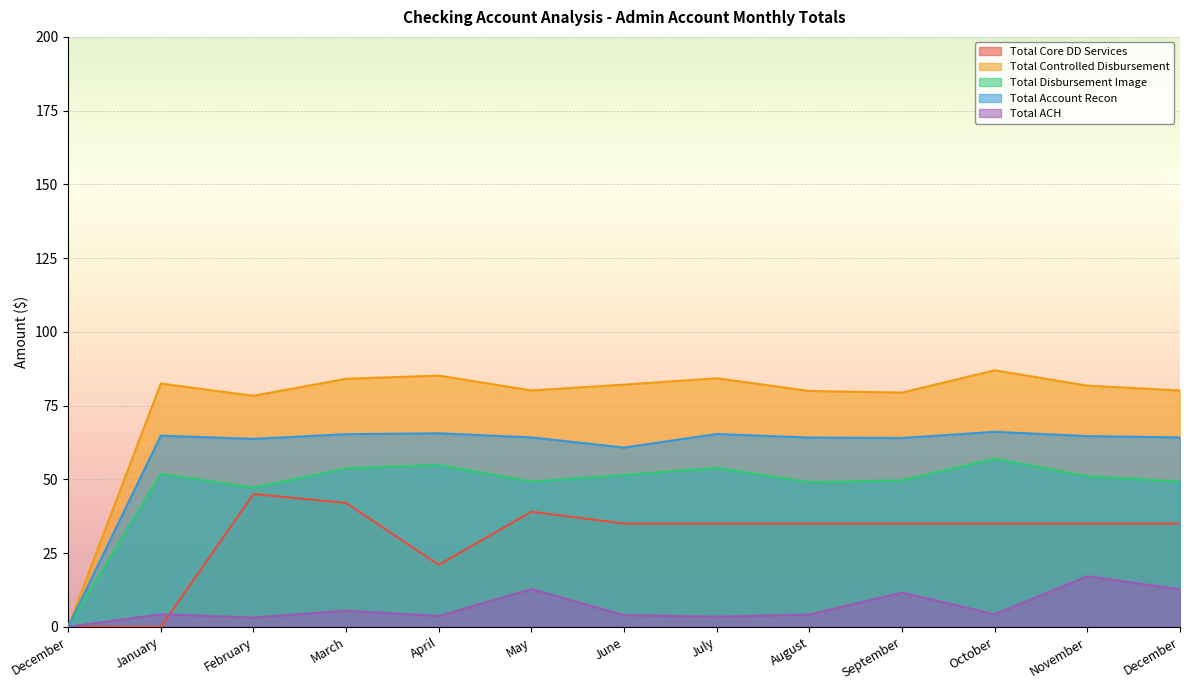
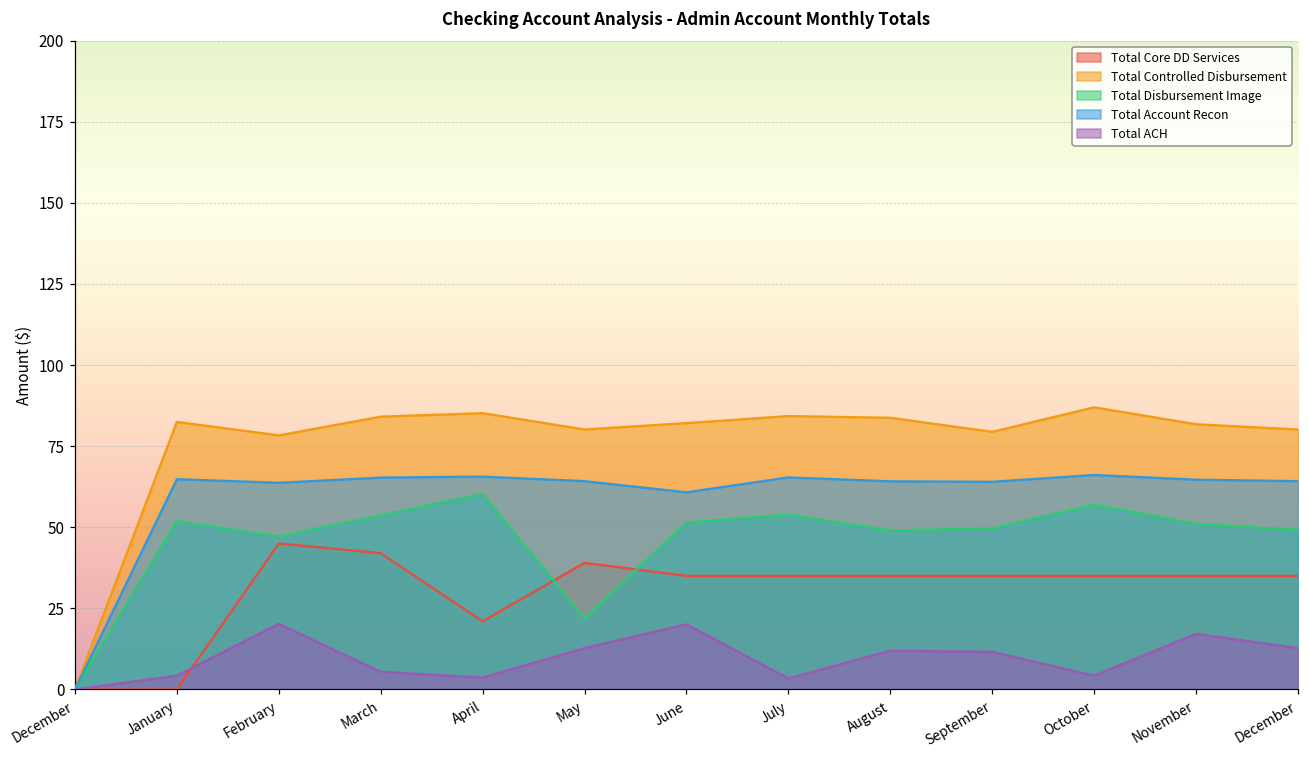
  {
    "Total Core DD Services": {
      "January": 0,
      "February": 45,
      "March": 42,
      "April": 21,
      "May": 39,
      "June": 35,
      "July": 35,
      "August": 35,
      "September": 35,
      "October": 35,
      "November": 35
    },
    "Total Controlled Disbursement": {
      "January": 82,
      "February": 78,
      "March": 84,
      "April": 85,
      "May": 80,
      "June": 82,
      "July": 84,
-     "August": 80,
+     "August": 84,
      "September": 79,
      "October": 87,
      "November": 82
    },
    "Total Disbursement Image": {
      "January": 52,
      "February": 47,
      "March": 54,
-     "April": 55,
-     "May": 49,
+     "April": 60,
+     "May": 22,
      "June": 51,
      "July": 54,
      "August": 49,
      "September": 50,
      "October": 57,
      "November": 51
    },
    "Total Account Recon": {
      "January": 65,
      "February": 64,
      "March": 65,
      "April": 66,
      "May": 64,
      "June": 61,
      "July": 65,
      "August": 64,
      "September": 64,
      "October": 66,
      "November": 65
    },
    "Total ACH": {
      "January": 4,
-     "February": 3,
+     "February": 20,
      "March": 5,
      "April": 4,
      "May": 13,
-     "June": 4,
+     "June": 20,
      "July": 3,
-     "August": 4,
+     "August": 12,
      "September": 12,
      "October": 4,
      "November": 17
    }
  }
